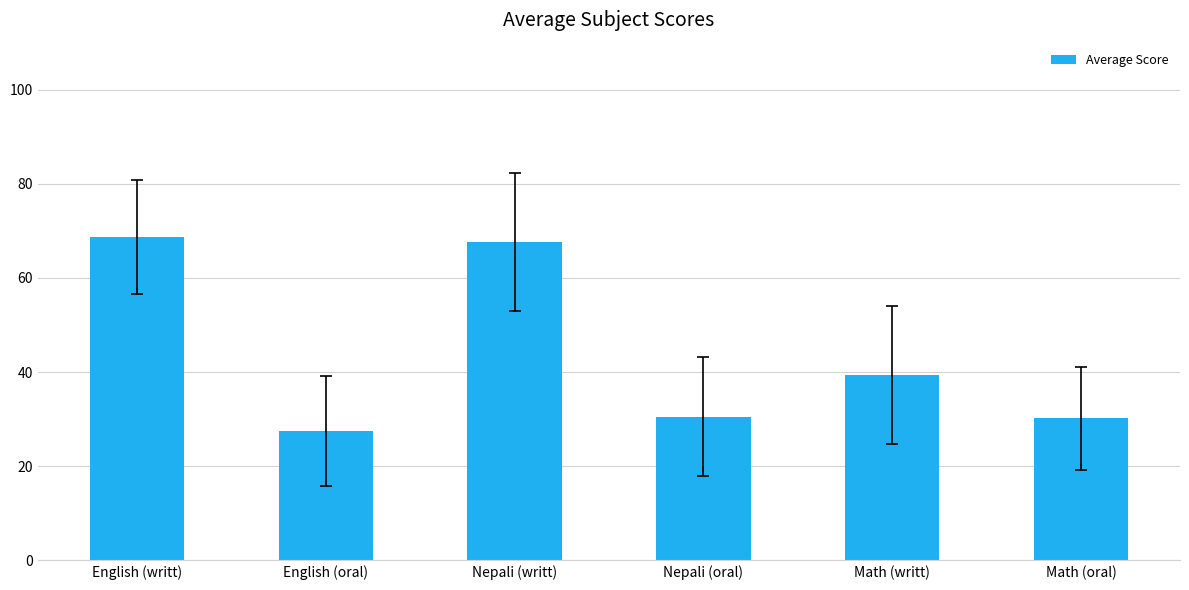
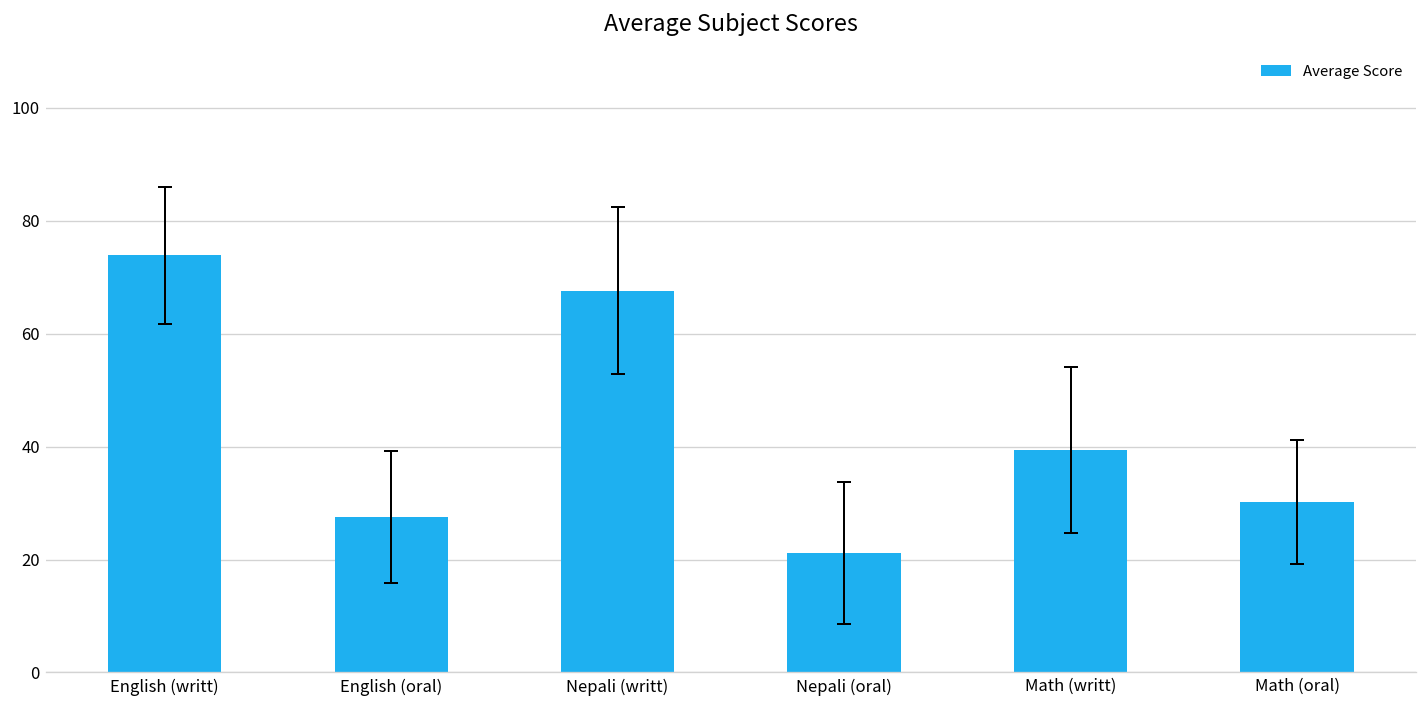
  {
    "Average Score": {
-     "English (writt)": 69,
+     "English (writt)": 74,
      "English (oral)": 28,
      "Nepali (writt)": 68,
-     "Nepali (oral)": 31,
+     "Nepali (oral)": 21,
      "Math (writt)": 39,
      "Math (oral)": 30
    }
  }
